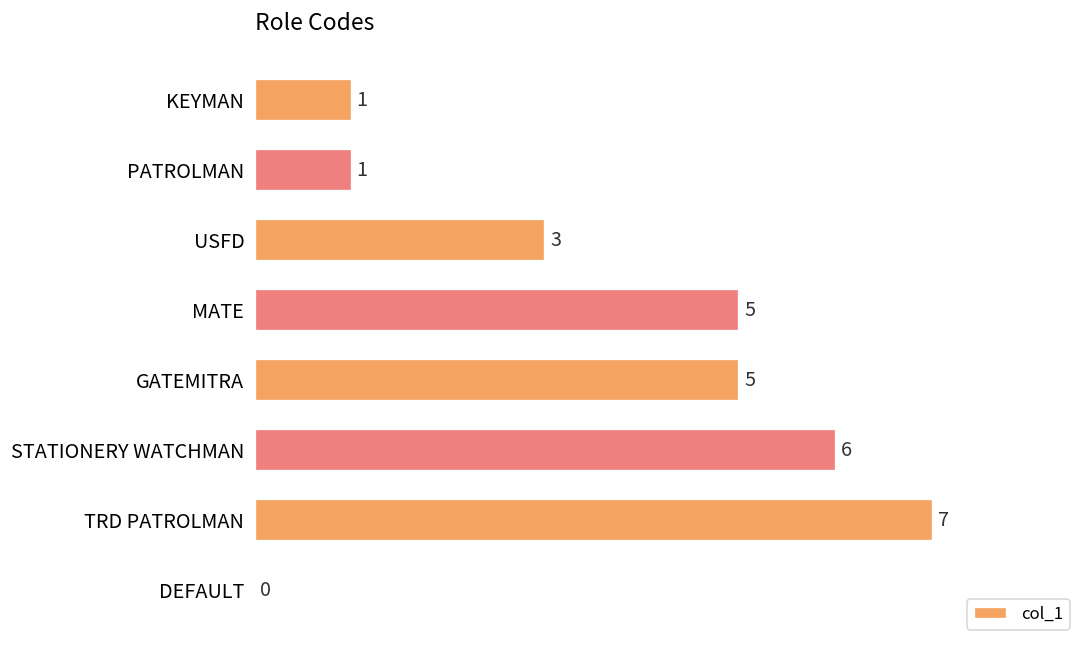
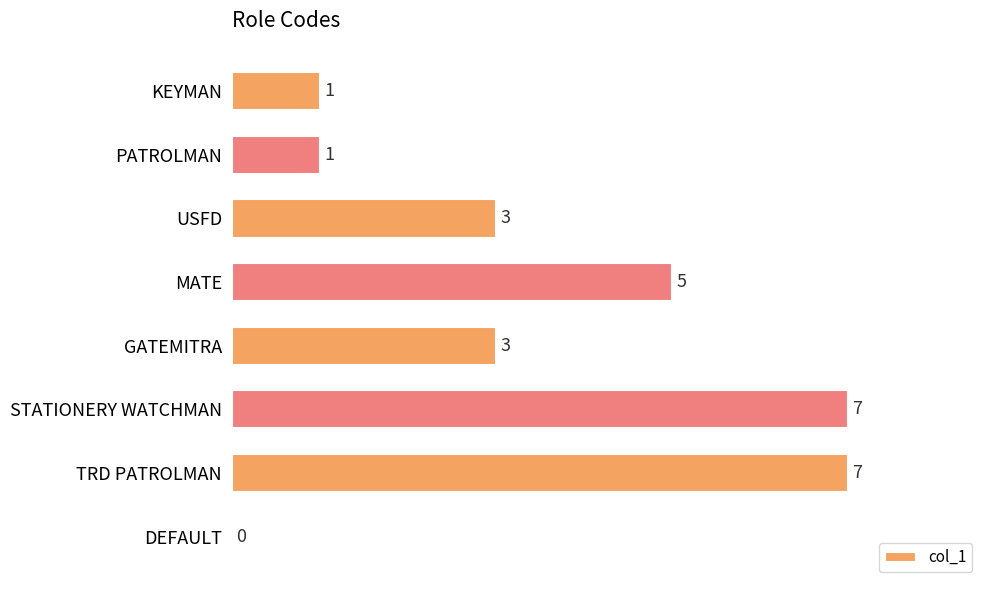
  {
    "KEYMAN": 1,
    "PATROLMAN": 1,
    "USFD": 3,
    "MATE": 5,
-   "GATEMITRA": 5,
-   "STATIONERY WATCHMAN": 6,
+   "GATEMITRA": 3,
+   "STATIONERY WATCHMAN": 7,
    "TRD PATROLMAN": 7,
    "DEFAULT": 0
  }
